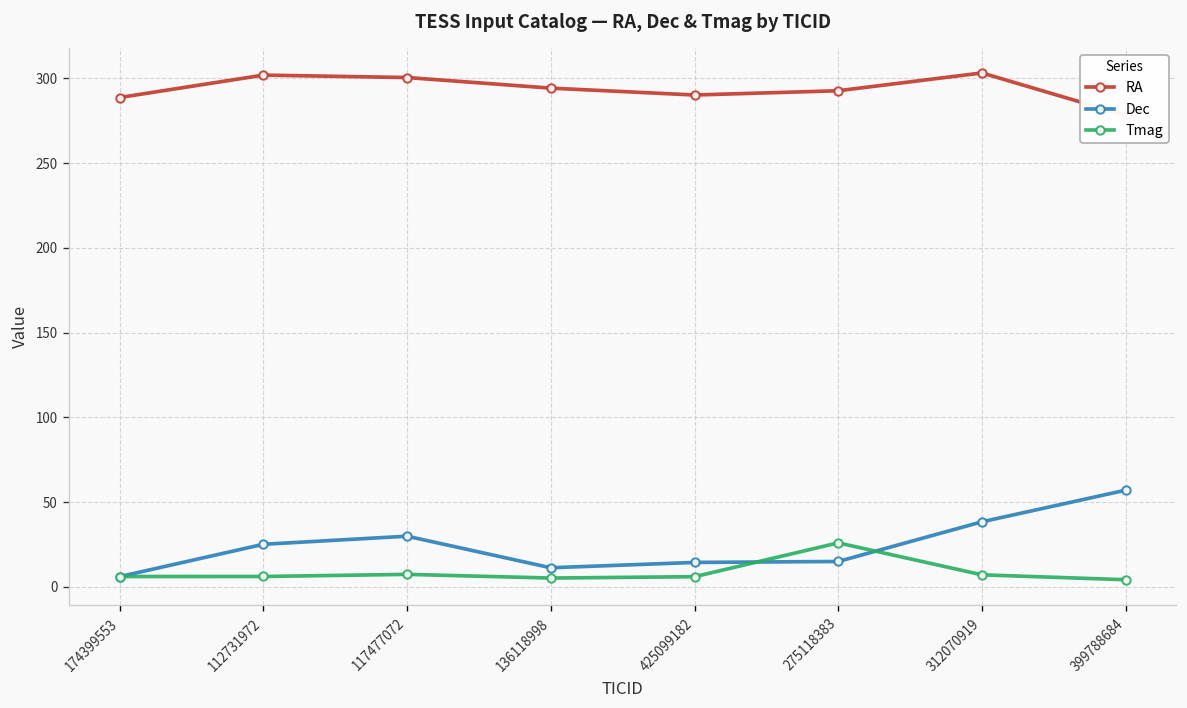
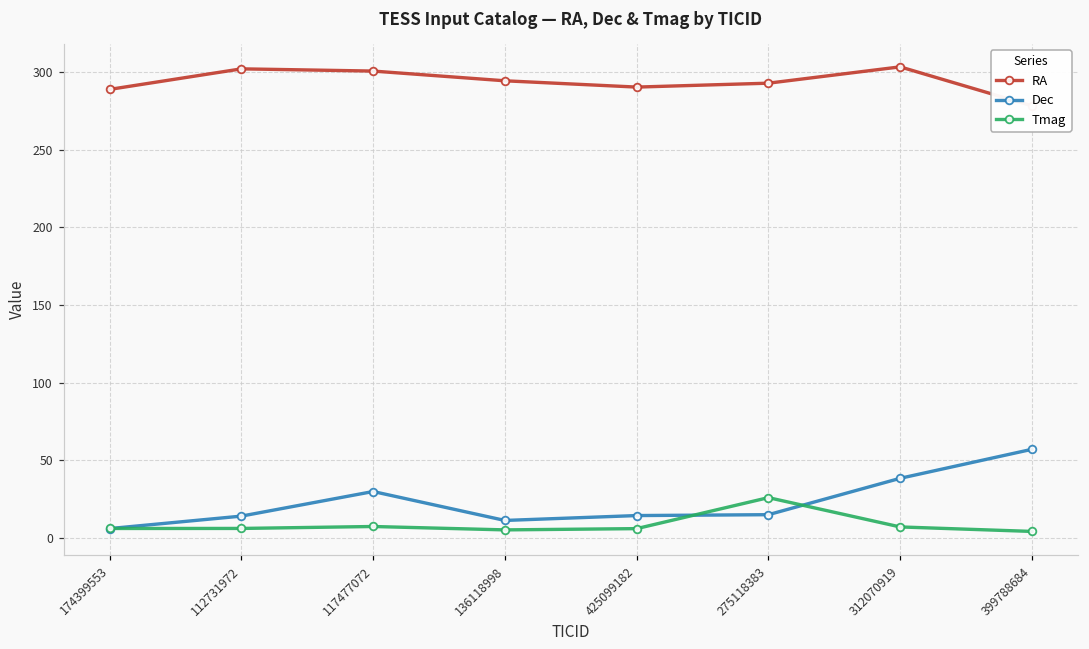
  {
    "RA": {
      "174399553": 289,
      "112731972": 302,
      "117477072": 300,
      "136118998": 294,
      "425099182": 290,
      "275118383": 293,
      "312070919": 303
    },
    "Dec": {
-     "112731972": 25,
+     "112731972": 14,
      "117477072": 30,
      "136118998": 11,
      "425099182": 14,
      "275118383": 15,
      "312070919": 38,
      "399788684": 57
    },
    "Tmag": {
      "112731972": 6,
      "117477072": 7,
      "136118998": 5,
      "425099182": 6,
      "275118383": 26,
      "312070919": 7,
      "399788684": 4
    }
  }
